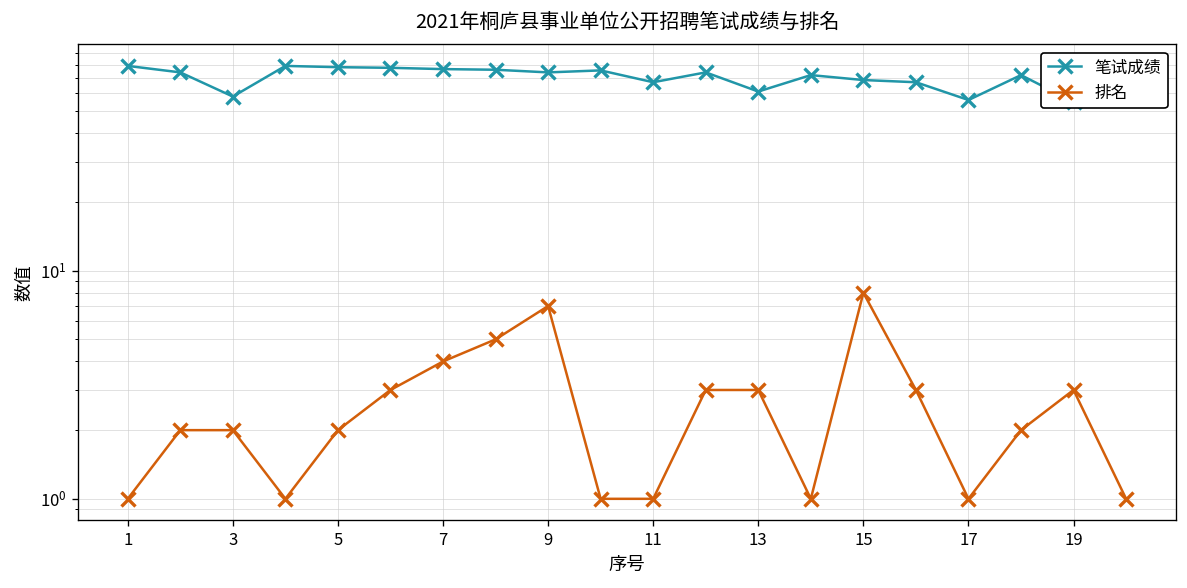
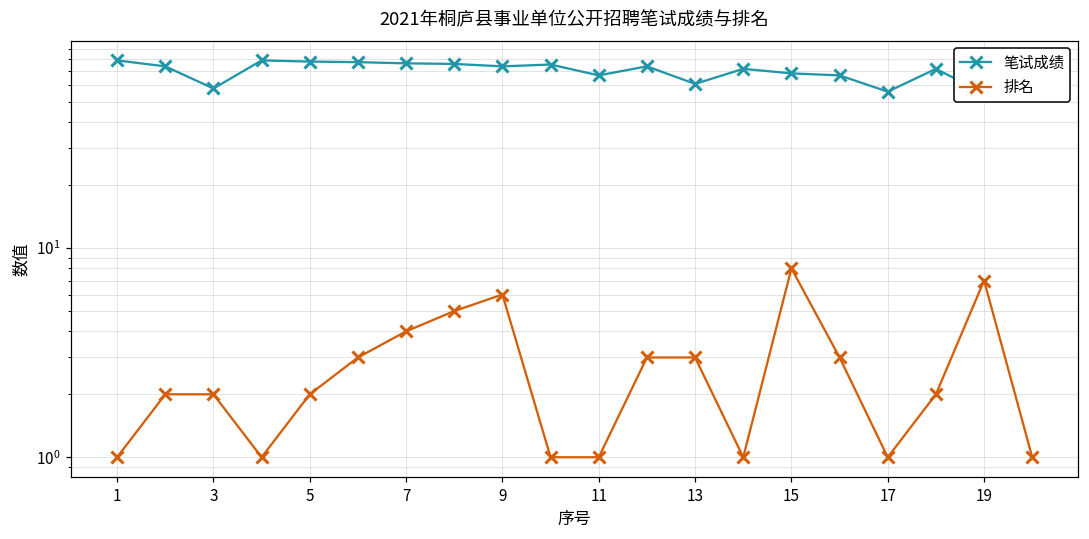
  {
    "笔试成绩": {
      "1": 79,
      "3": 58,
      "5": 78,
      "7": 77,
      "9": 74,
      "11": 67,
      "13": 61,
      "15": 69,
      "17": 56
    },
    "排名": {
      "1": 1,
      "3": 2,
      "5": 2,
      "7": 4,
-     "9": 7,
+     "9": 6,
      "11": 1,
      "13": 3,
      "15": 8,
      "17": 1,
-     "19": 3
+     "19": 7
    }
  }
